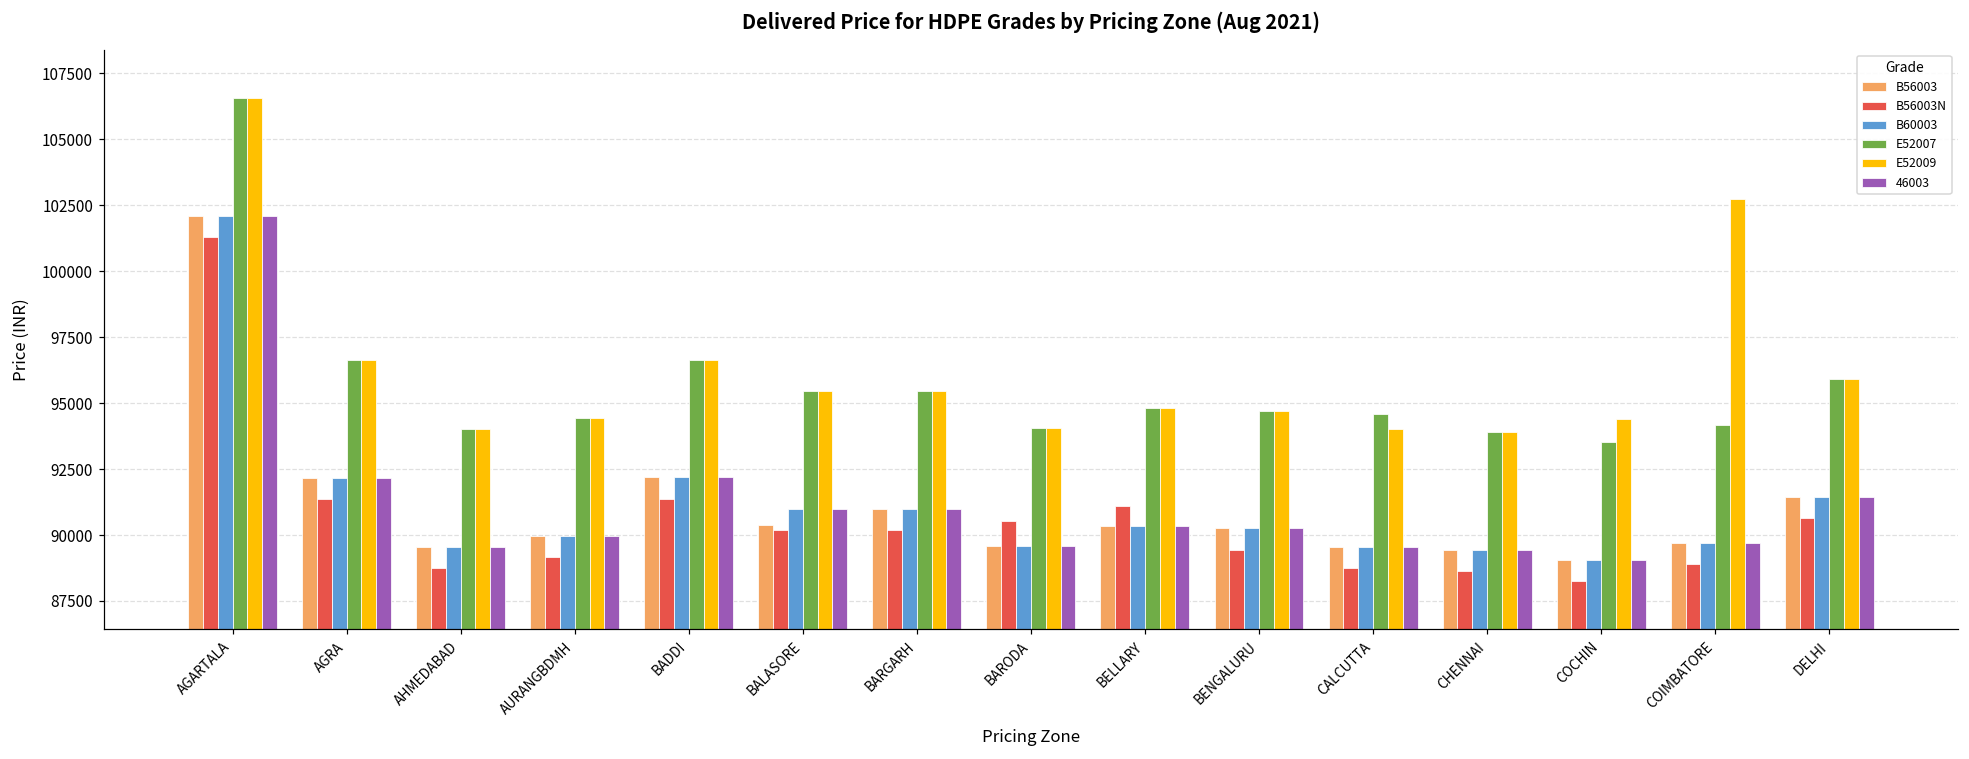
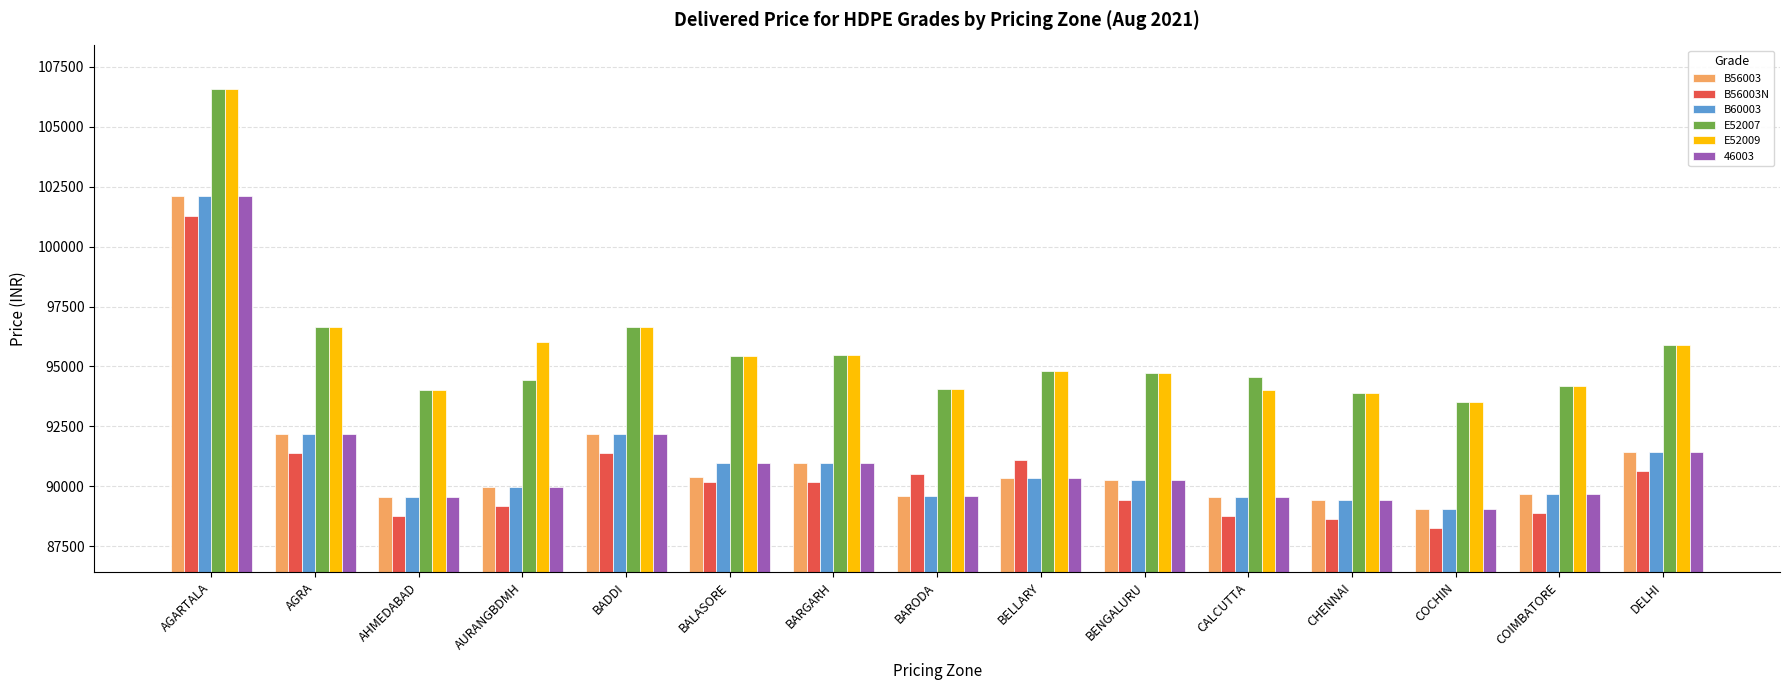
  {
    "B56003": {
      "AGARTALA": 102100,
      "AGRA": 92200,
      "AHMEDABAD": 89600,
      "AURANGBDMH": 90000,
      "BADDI": 92200,
      "BALASORE": 90400,
      "BARGARH": 91000,
      "BARODA": 89600,
      "BELLARY": 90300,
      "BENGALURU": 90300,
      "CALCUTTA": 89600,
      "CHENNAI": 89400,
      "COCHIN": 89100,
      "COIMBATORE": 89700,
      "DELHI": 91400
    },
    "B56003N": {
      "AGARTALA": 101300,
      "AGRA": 91400,
      "AHMEDABAD": 88800,
      "AURANGBDMH": 89200,
      "BADDI": 91400,
      "BALASORE": 90200,
      "BARGARH": 90200,
      "BARODA": 90500,
      "BELLARY": 91100,
      "BENGALURU": 89500,
      "CALCUTTA": 88800,
      "CHENNAI": 88600,
      "COCHIN": 88300,
      "COIMBATORE": 88900,
      "DELHI": 90600
    },
    "B60003": {
      "AGARTALA": 102100,
      "AGRA": 92200,
      "AHMEDABAD": 89600,
      "AURANGBDMH": 90000,
      "BADDI": 92200,
      "BALASORE": 91000,
      "BARGARH": 91000,
      "BARODA": 89600,
      "BELLARY": 90300,
      "BENGALURU": 90300,
      "CALCUTTA": 89600,
      "CHENNAI": 89400,
      "COCHIN": 89100,
      "COIMBATORE": 89700,
      "DELHI": 91400
    },
    "E52007": {
      "AGARTALA": 106600,
      "AGRA": 96600,
      "AHMEDABAD": 94000,
      "AURANGBDMH": 94400,
      "BADDI": 96600,
      "BALASORE": 95500,
      "BARGARH": 95500,
      "BARODA": 94100,
      "BELLARY": 94800,
      "BENGALURU": 94700,
      "CALCUTTA": 94600,
      "CHENNAI": 93900,
      "COCHIN": 93500,
      "COIMBATORE": 94200,
      "DELHI": 95900
    },
    "E52009": {
      "AGARTALA": 106600,
      "AGRA": 96600,
      "AHMEDABAD": 94000,
-     "AURANGBDMH": 94400,
+     "AURANGBDMH": 96000,
      "BADDI": 96600,
      "BALASORE": 95500,
      "BARGARH": 95500,
      "BARODA": 94100,
      "BELLARY": 94800,
      "BENGALURU": 94700,
      "CALCUTTA": 94000,
      "CHENNAI": 93900,
-     "COCHIN": 94400,
-     "COIMBATORE": 102700,
+     "COCHIN": 93500,
+     "COIMBATORE": 94200,
      "DELHI": 95900
    },
    "46003": {
      "AGARTALA": 102100,
      "AGRA": 92200,
      "AHMEDABAD": 89600,
      "AURANGBDMH": 90000,
      "BADDI": 92200,
      "BALASORE": 91000,
      "BARGARH": 91000,
      "BARODA": 89600,
      "BELLARY": 90300,
      "BENGALURU": 90300,
      "CALCUTTA": 89600,
      "CHENNAI": 89400,
      "COCHIN": 89100,
      "COIMBATORE": 89700,
      "DELHI": 91400
    }
  }
